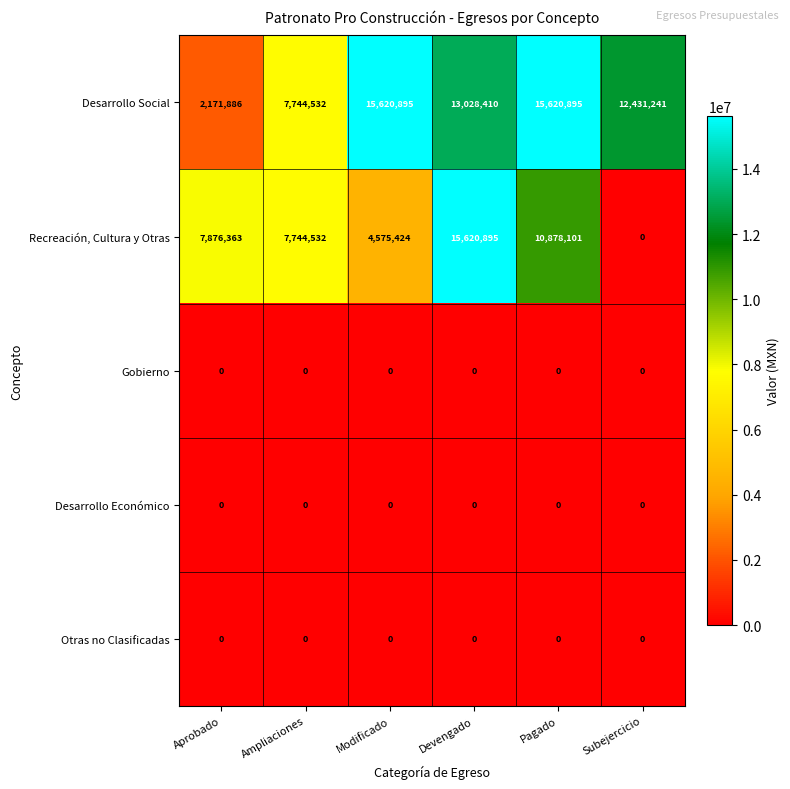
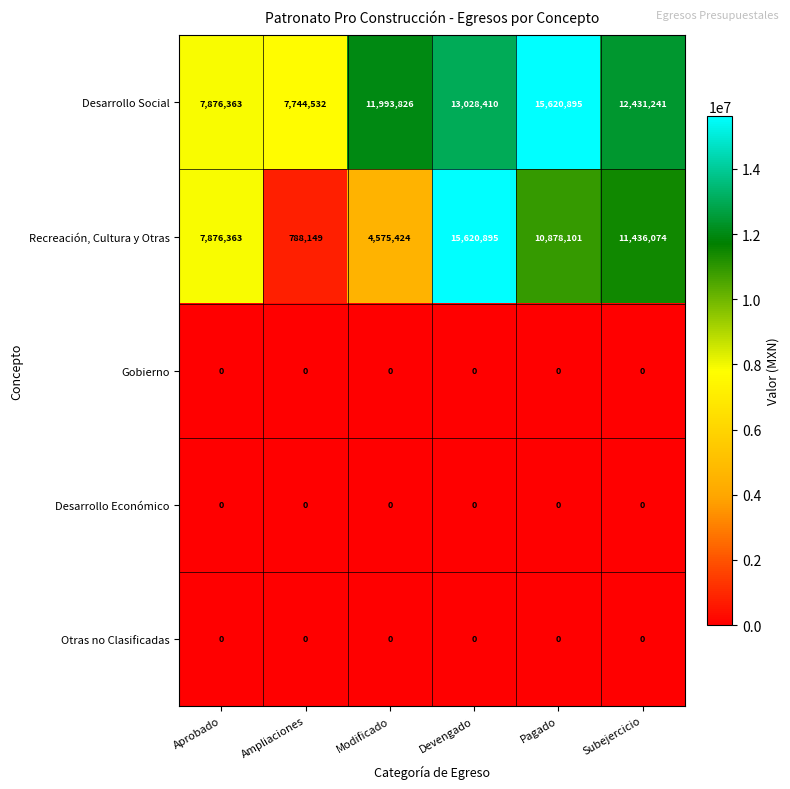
  {
    "Desarrollo Social": {
-     "Aprobado": "2,171,886",
+     "Aprobado": "7,876,363",
      "Ampliaciones": "7,744,532",
-     "Modificado": "15,620,895",
+     "Modificado": "11,993,826",
      "Devengado": "13,028,410",
      "Pagado": "15,620,895",
      "Subejercicio": "12,431,241"
    },
    "Recreación, Cultura y Otras": {
      "Aprobado": "7,876,363",
-     "Ampliaciones": "7,744,532",
+     "Ampliaciones": "788,149",
      "Modificado": "4,575,424",
      "Devengado": "15,620,895",
      "Pagado": "10,878,101",
-     "Subejercicio": "0"
+     "Subejercicio": "11,436,074"
    },
    "Gobierno": {
      "Aprobado": "0",
      "Ampliaciones": "0",
      "Modificado": "0",
      "Devengado": "0",
      "Pagado": "0",
      "Subejercicio": "0"
    },
    "Desarrollo Económico": {
      "Aprobado": "0",
      "Ampliaciones": "0",
      "Modificado": "0",
      "Devengado": "0",
      "Pagado": "0",
      "Subejercicio": "0"
    },
    "Otras no Clasificadas": {
      "Aprobado": "0",
      "Ampliaciones": "0",
      "Modificado": "0",
      "Devengado": "0",
      "Pagado": "0",
      "Subejercicio": "0"
    }
  }
